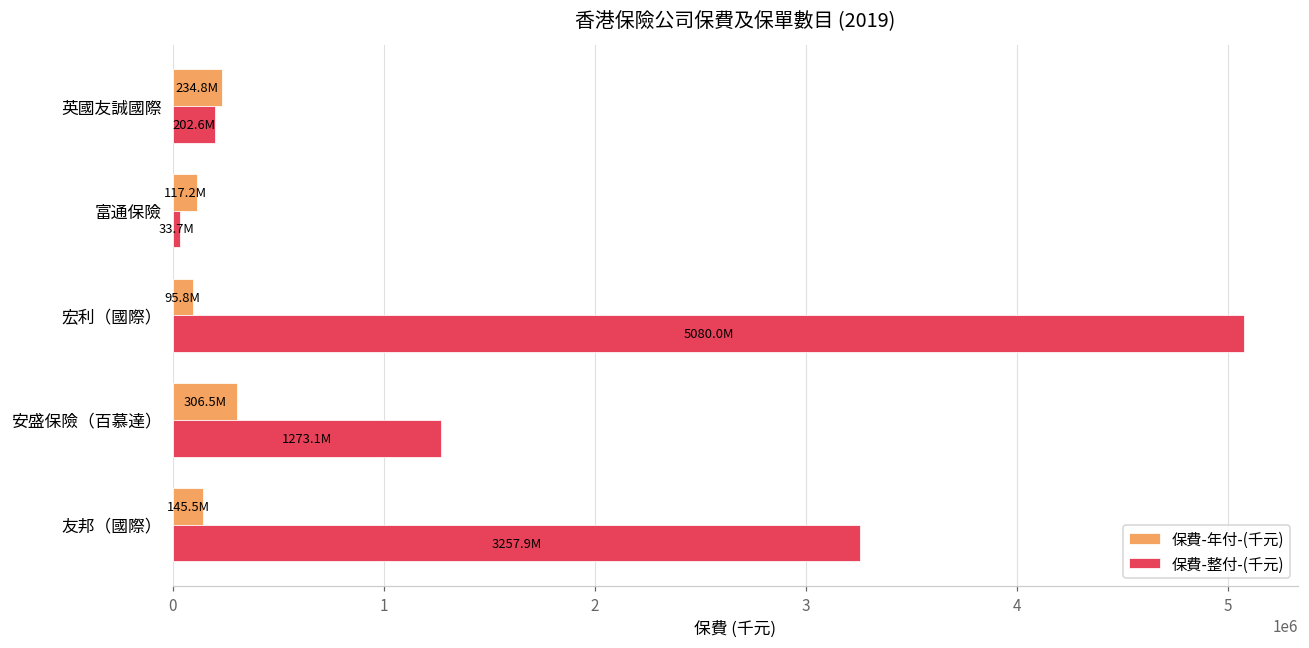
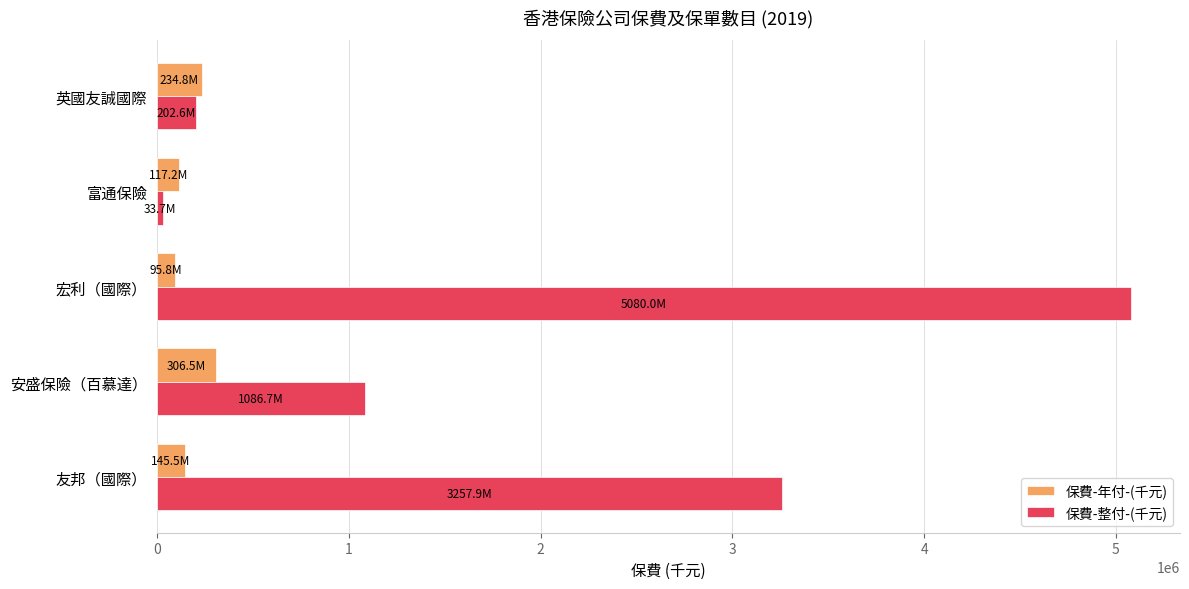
  {
    "保費-年付-(千元)": {
      "英國友誠國際": "234.8M",
      "富通保險": "117.2M",
      "宏利（國際）": "95.8M",
      "安盛保險（百慕達）": "306.5M",
      "友邦（國際）": "145.5M"
    },
    "保費-整付-(千元)": {
      "英國友誠國際": "202.6M",
      "富通保險": "33.7M",
      "宏利（國際）": "5080.0M",
-     "安盛保險（百慕達）": "1273.1M",
+     "安盛保險（百慕達）": "1086.7M",
      "友邦（國際）": "3257.9M"
    }
  }
